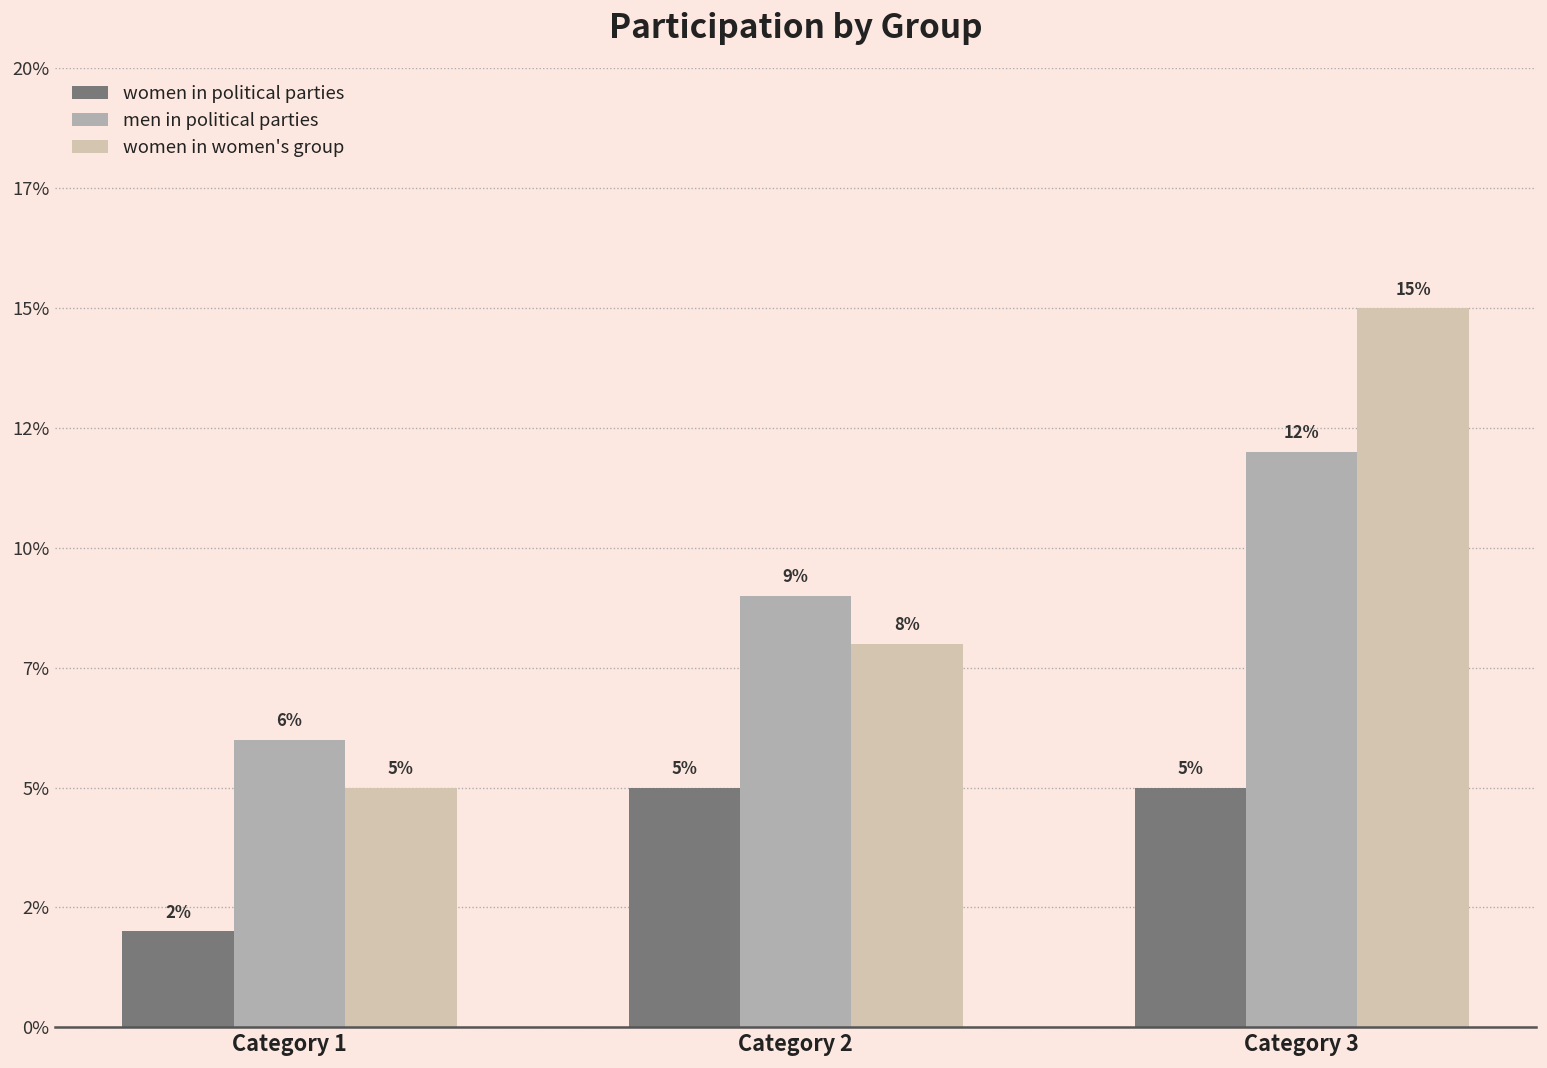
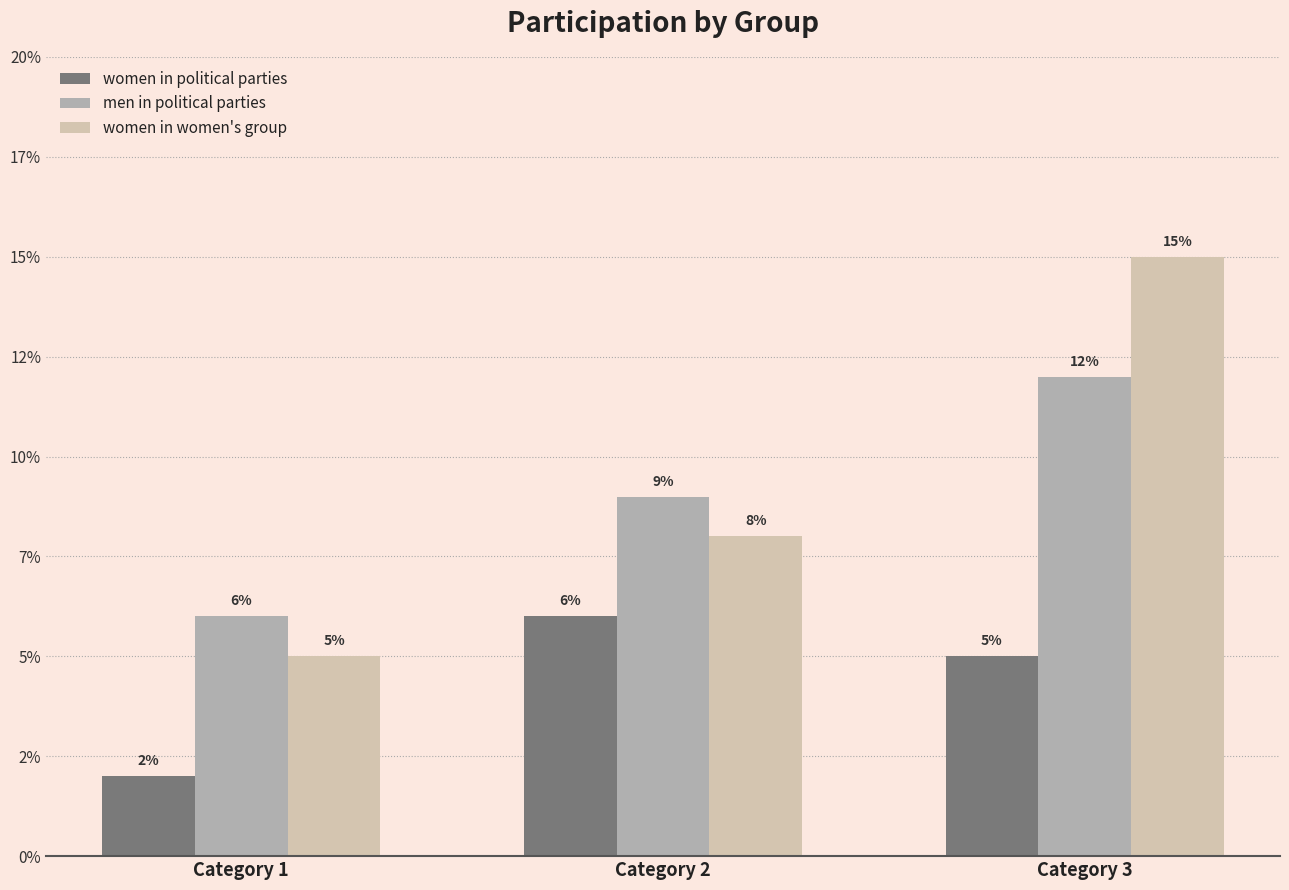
  {
    "women in political parties": {
      "Category 1": "2%",
-     "Category 2": "5%",
+     "Category 2": "6%",
      "Category 3": "5%"
    }
  }
